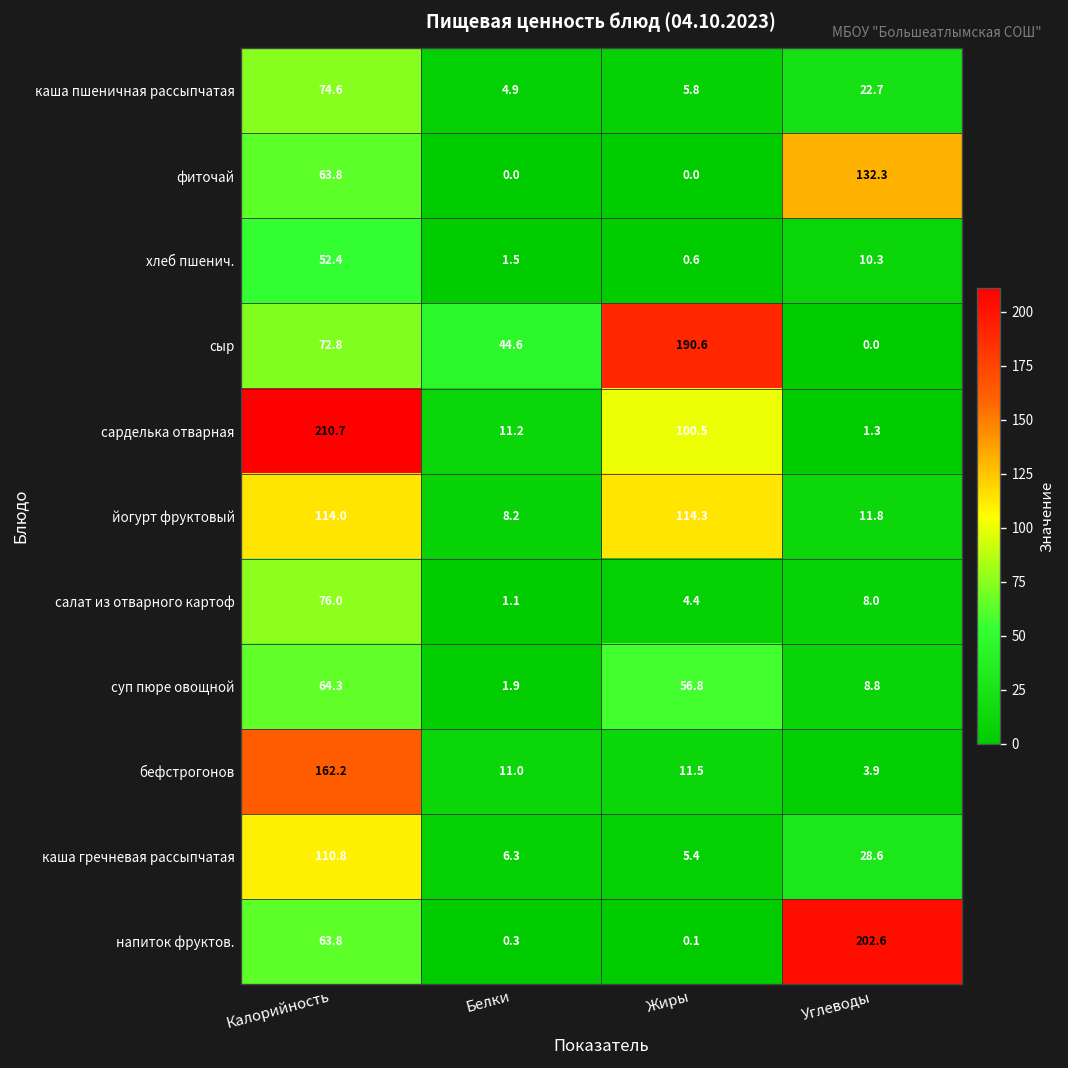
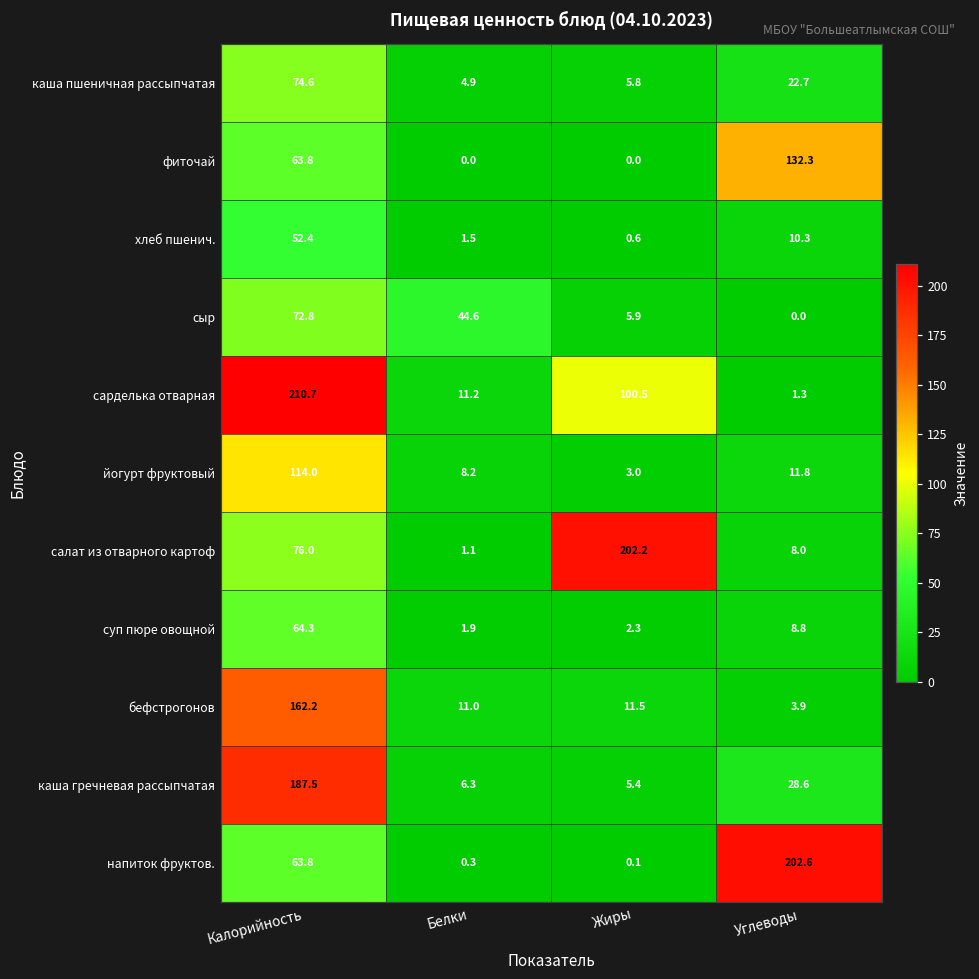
  {
    "каша пшеничная рассыпчатая": {
      "Калорийность": 74.6,
      "Белки": 4.9,
      "Жиры": 5.8,
      "Углеводы": 22.7
    },
    "фиточай": {
      "Калорийность": 63.8,
      "Белки": 0.0,
      "Жиры": 0.0,
      "Углеводы": 132.3
    },
    "хлеб пшенич.": {
      "Калорийность": 52.4,
      "Белки": 1.5,
      "Жиры": 0.6,
      "Углеводы": 10.3
    },
    "сыр": {
      "Калорийность": 72.8,
      "Белки": 44.6,
-     "Жиры": 190.6,
+     "Жиры": 5.9,
      "Углеводы": 0.0
    },
    "сарделька отварная": {
      "Калорийность": 210.7,
      "Белки": 11.2,
      "Жиры": 100.5,
      "Углеводы": 1.3
    },
    "йогурт фруктовый": {
      "Калорийность": 114.0,
      "Белки": 8.2,
-     "Жиры": 114.3,
+     "Жиры": 3.0,
      "Углеводы": 11.8
    },
    "салат из отварного картоф": {
      "Калорийность": 76.0,
      "Белки": 1.1,
-     "Жиры": 4.4,
+     "Жиры": 202.2,
      "Углеводы": 8.0
    },
    "суп пюре овощной": {
      "Калорийность": 64.3,
      "Белки": 1.9,
-     "Жиры": 56.8,
+     "Жиры": 2.3,
      "Углеводы": 8.8
    },
    "бефстрогонов": {
      "Калорийность": 162.2,
      "Белки": 11.0,
      "Жиры": 11.5,
      "Углеводы": 3.9
    },
    "каша гречневая рассыпчатая": {
-     "Калорийность": 110.8,
+     "Калорийность": 187.5,
      "Белки": 6.3,
      "Жиры": 5.4,
      "Углеводы": 28.6
    },
    "напиток фруктов.": {
      "Калорийность": 63.8,
      "Белки": 0.3,
      "Жиры": 0.1,
      "Углеводы": 202.6
    }
  }
